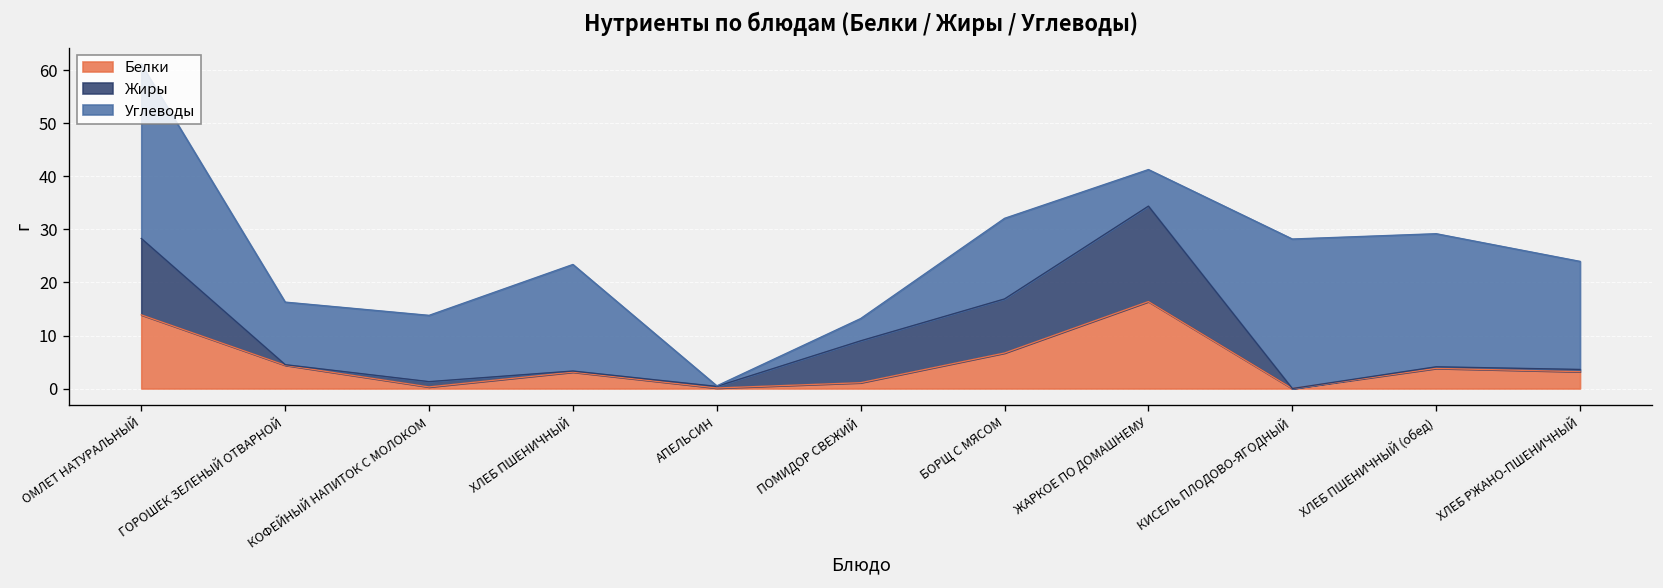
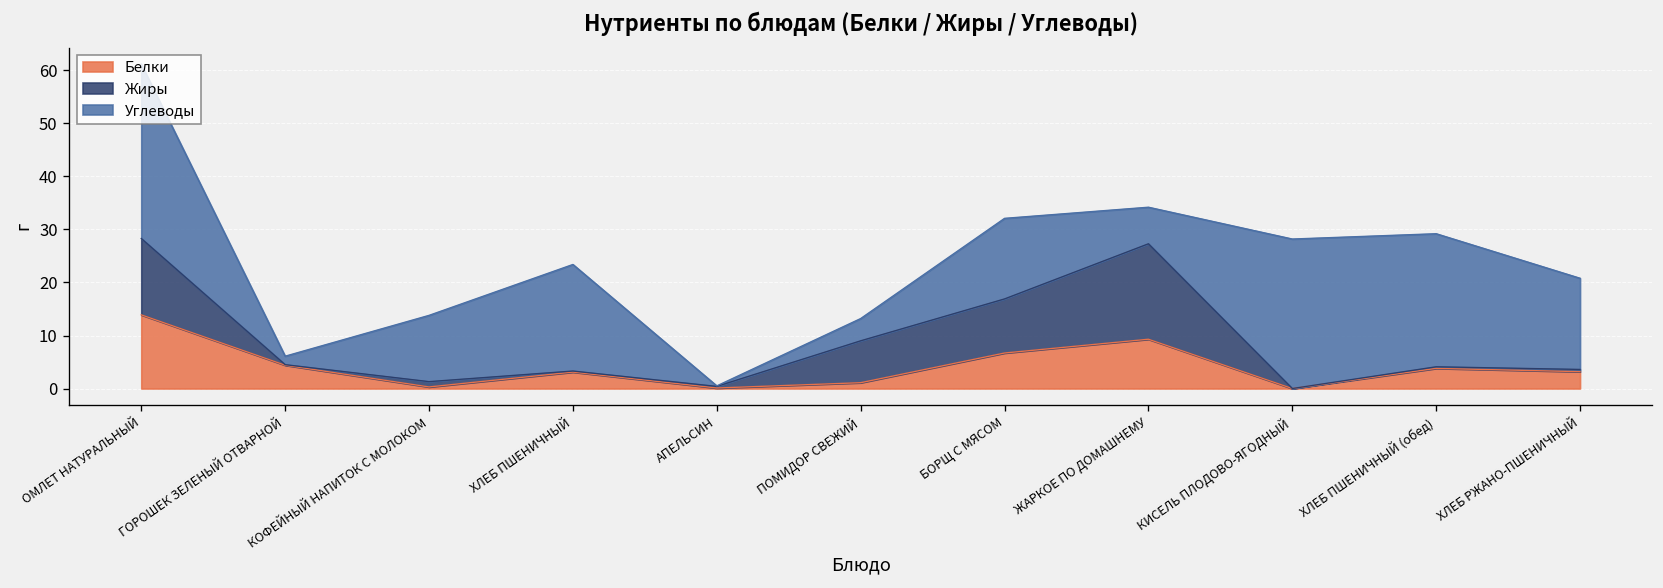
  {
    "Белки": {
      "ОМЛЕТ НАТУРАЛЬНЫЙ": 14,
      "КОФЕЙНЫЙ НАПИТОК С МОЛОКОМ": 0,
      "ПОМИДОР СВЕЖИЙ": 1,
      "БОРЩ С МЯСОМ": 7,
-     "ЖАРКОЕ ПО ДОМАШНЕМУ": 16
+     "ЖАРКОЕ ПО ДОМАШНЕМУ": 9
    },
    "Жиры": {
      "ОМЛЕТ НАТУРАЛЬНЫЙ": 14,
      "КОФЕЙНЫЙ НАПИТОК С МОЛОКОМ": 1,
      "ПОМИДОР СВЕЖИЙ": 8,
      "БОРЩ С МЯСОМ": 10,
      "ЖАРКОЕ ПО ДОМАШНЕМУ": 18
    },
    "Углеводы": {
-     "ГОРОШЕК ЗЕЛЕНЫЙ ОТВАРНОЙ": 12,
+     "ГОРОШЕК ЗЕЛЕНЫЙ ОТВАРНОЙ": 2,
      "КОФЕЙНЫЙ НАПИТОК С МОЛОКОМ": 13,
      "ХЛЕБ ПШЕНИЧНЫЙ": 20,
      "ПОМИДОР СВЕЖИЙ": 4,
      "БОРЩ С МЯСОМ": 15,
      "ЖАРКОЕ ПО ДОМАШНЕМУ": 7,
      "КИСЕЛЬ ПЛОДОВО-ЯГОДНЫЙ": 28,
      "ХЛЕБ ПШЕНИЧНЫЙ (обед)": 25,
-     "ХЛЕБ РЖАНО-ПШЕНИЧНЫЙ": 20
+     "ХЛЕБ РЖАНО-ПШЕНИЧНЫЙ": 17
    }
  }
